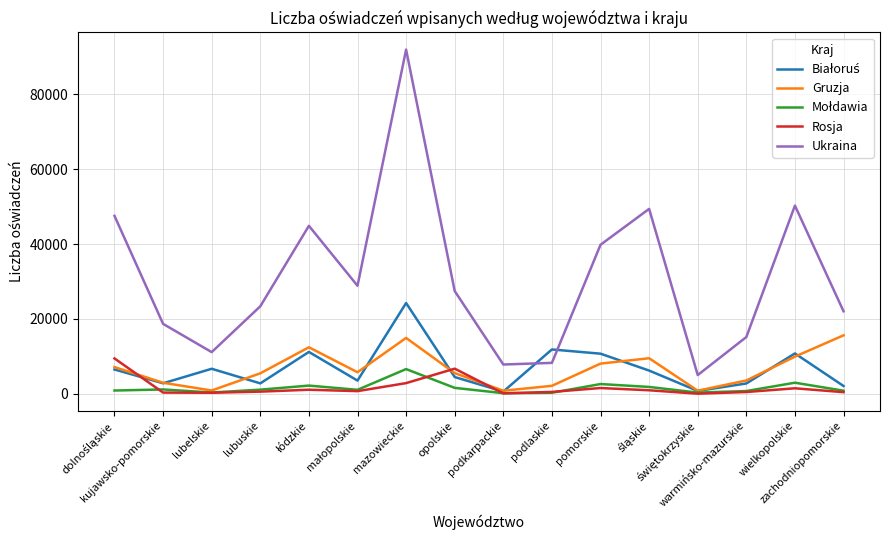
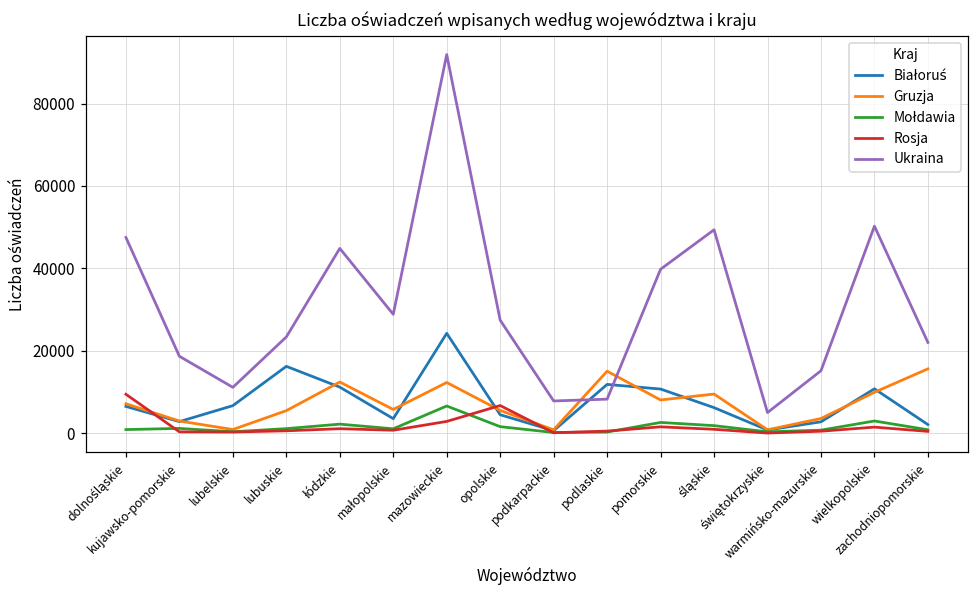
  {
    "Białoruś": {
      "lubelskie": 7000,
-     "lubuskie": 3000,
+     "lubuskie": 16000,
      "łódzkie": 11000,
      "małopolskie": 4000,
      "mazowieckie": 24000,
      "opolskie": 4000,
      "podlaskie": 12000,
      "pomorskie": 11000,
      "śląskie": 6000,
      "warmińsko-mazurskie": 3000,
      "wielkopolskie": 11000,
      "zachodniopomorskie": 2000
    },
    "Gruzja": {
      "lubuskie": 5000,
      "łódzkie": 12000,
      "małopolskie": 6000,
-     "mazowieckie": 15000,
+     "mazowieckie": 12000,
      "opolskie": 6000,
-     "podlaskie": 2000,
+     "podlaskie": 15000,
      "pomorskie": 8000,
      "śląskie": 10000,
      "warmińsko-mazurskie": 4000,
      "wielkopolskie": 10000,
      "zachodniopomorskie": 16000
    },
    "Mołdawia": {
      "dolnośląskie": 1000,
      "kujawsko-pomorskie": 1000,
      "łódzkie": 2000,
      "mazowieckie": 7000,
      "opolskie": 2000,
      "pomorskie": 3000,
      "śląskie": 2000,
      "wielkopolskie": 3000
    },
    "Rosja": {
      "dolnośląskie": 9000,
      "kujawsko-pomorskie": 0,
      "łódzkie": 1000,
      "mazowieckie": 3000,
      "opolskie": 7000,
      "pomorskie": 2000,
      "śląskie": 1000,
      "wielkopolskie": 1000
    },
    "Ukraina": {
      "dolnośląskie": 48000,
      "kujawsko-pomorskie": 19000,
      "lubelskie": 11000,
      "lubuskie": 23000,
      "łódzkie": 45000,
      "małopolskie": 29000,
      "mazowieckie": 92000,
      "opolskie": 27000,
      "podkarpackie": 8000,
      "podlaskie": 8000,
      "pomorskie": 40000,
      "śląskie": 49000,
      "świętokrzyskie": 5000,
      "warmińsko-mazurskie": 15000,
      "wielkopolskie": 50000,
      "zachodniopomorskie": 22000
    }
  }
